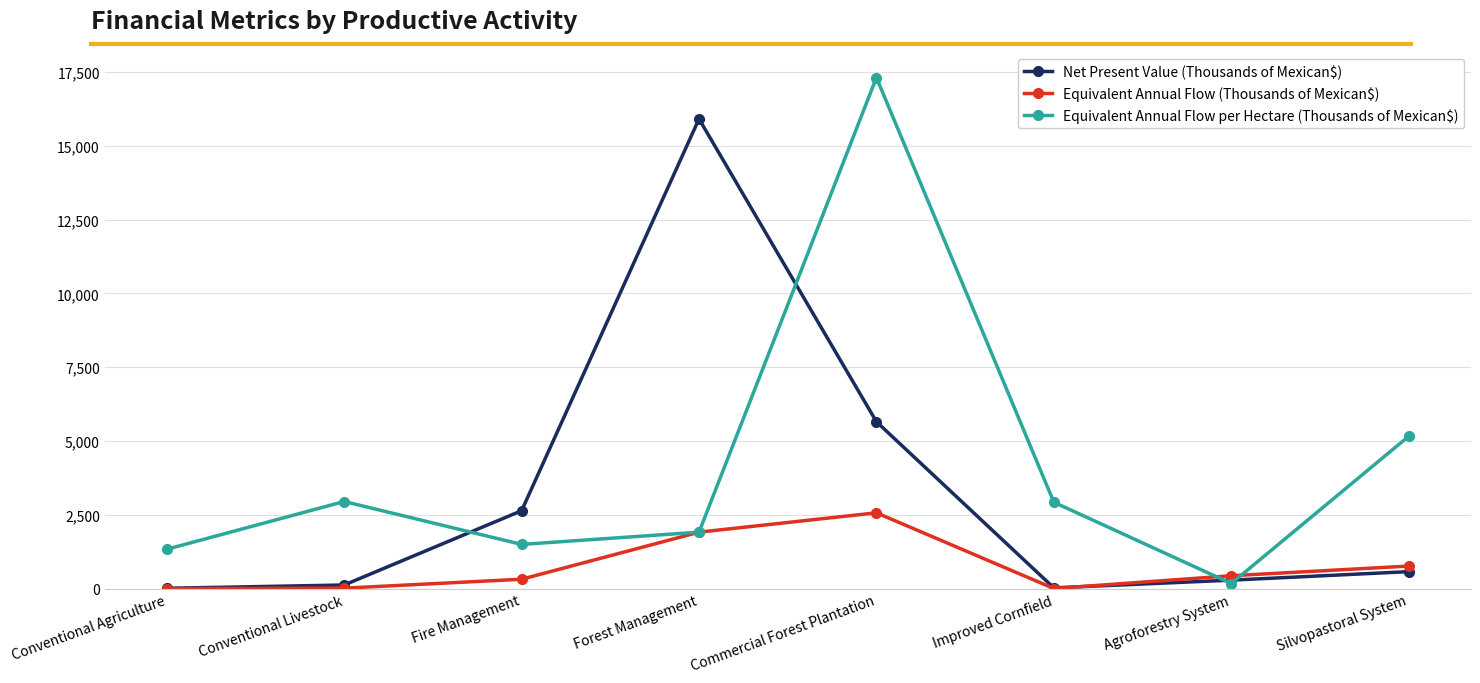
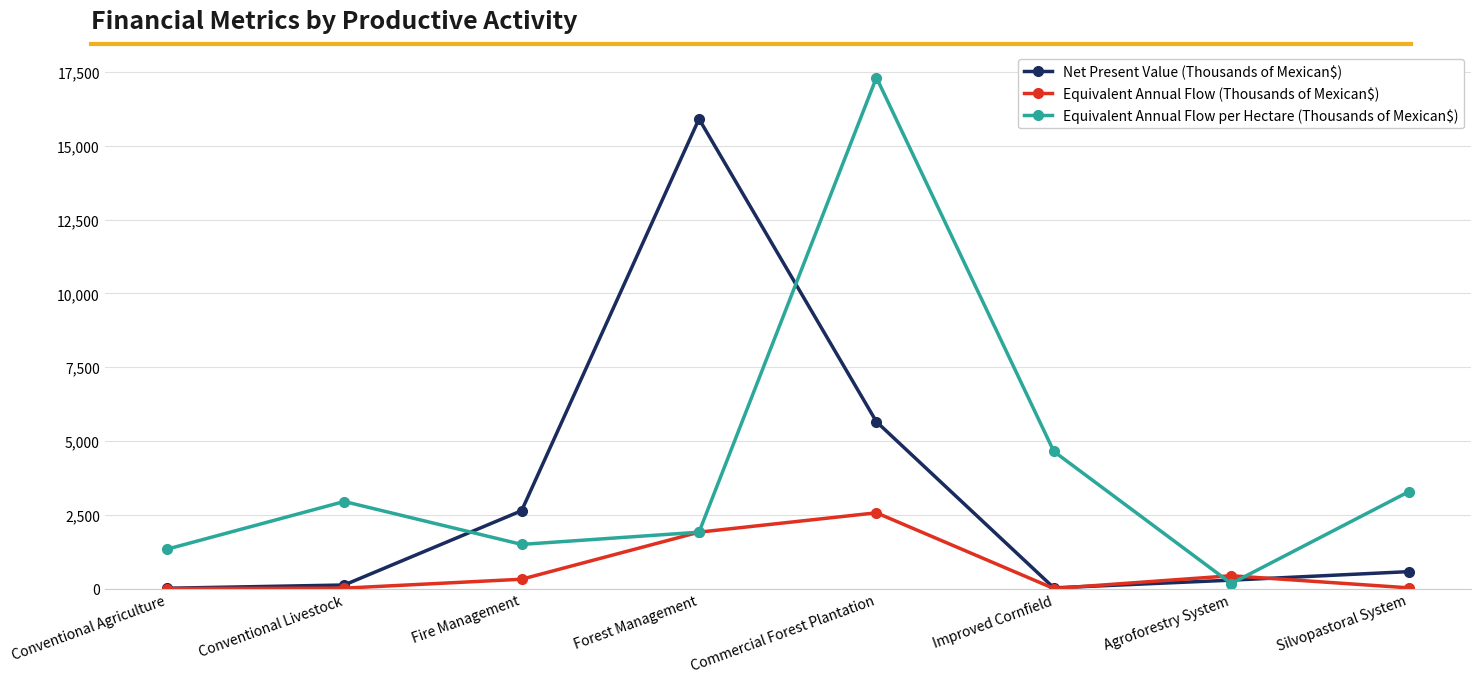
  {
    "Net Present Value (Thousands of Mexican$)": {
      "Conventional Livestock": "100",
      "Fire Management": "2,600",
      "Forest Management": "15,900",
      "Commercial Forest Plantation": "5,700",
      "Agroforestry System": "300",
      "Silvopastoral System": "600"
    },
    "Equivalent Annual Flow (Thousands of Mexican$)": {
      "Conventional Livestock": "0",
      "Fire Management": "300",
      "Commercial Forest Plantation": "2,600",
      "Agroforestry System": "400",
-     "Silvopastoral System": "800"
+     "Silvopastoral System": "0"
    },
    "Equivalent Annual Flow per Hectare (Thousands of Mexican$)": {
      "Conventional Agriculture": "1,300",
      "Conventional Livestock": "3,000",
      "Fire Management": "1,500",
      "Commercial Forest Plantation": "17,300",
-     "Improved Cornfield": "2,900",
+     "Improved Cornfield": "4,600",
      "Agroforestry System": "200",
-     "Silvopastoral System": "5,200"
+     "Silvopastoral System": "3,300"
    }
  }
